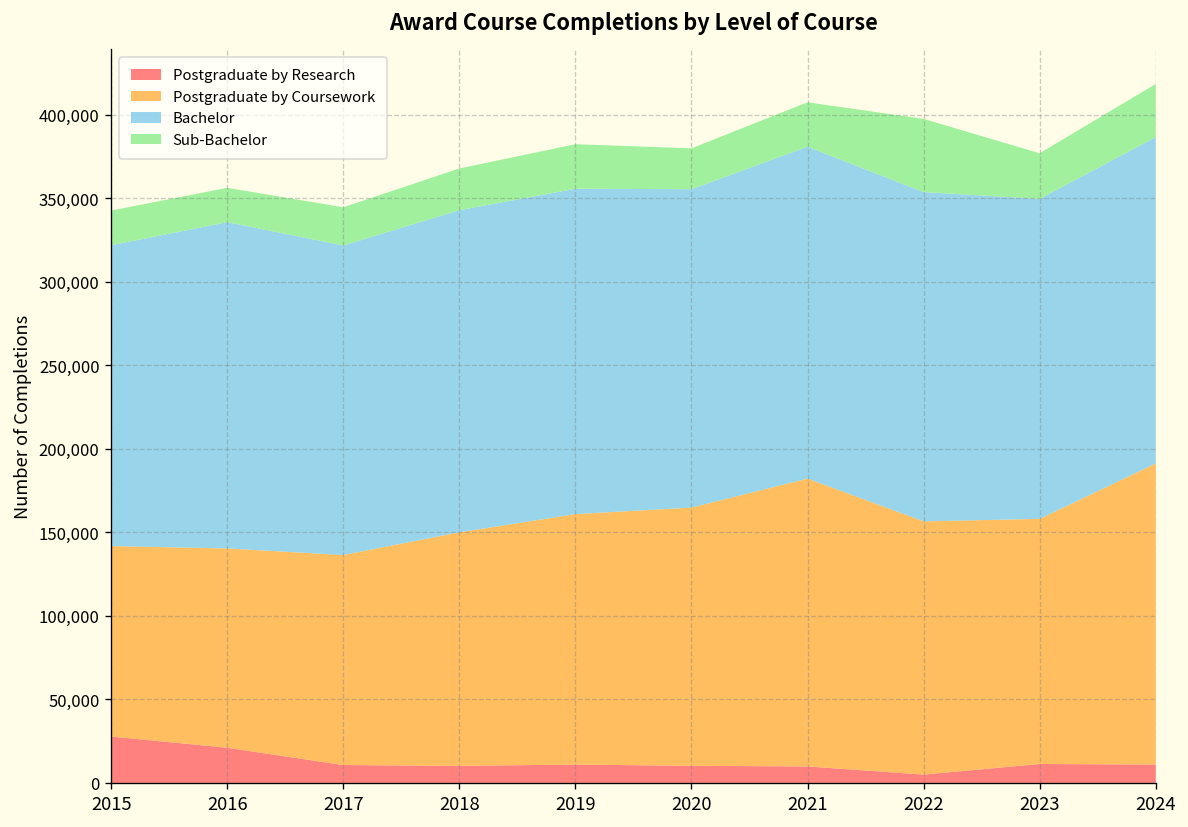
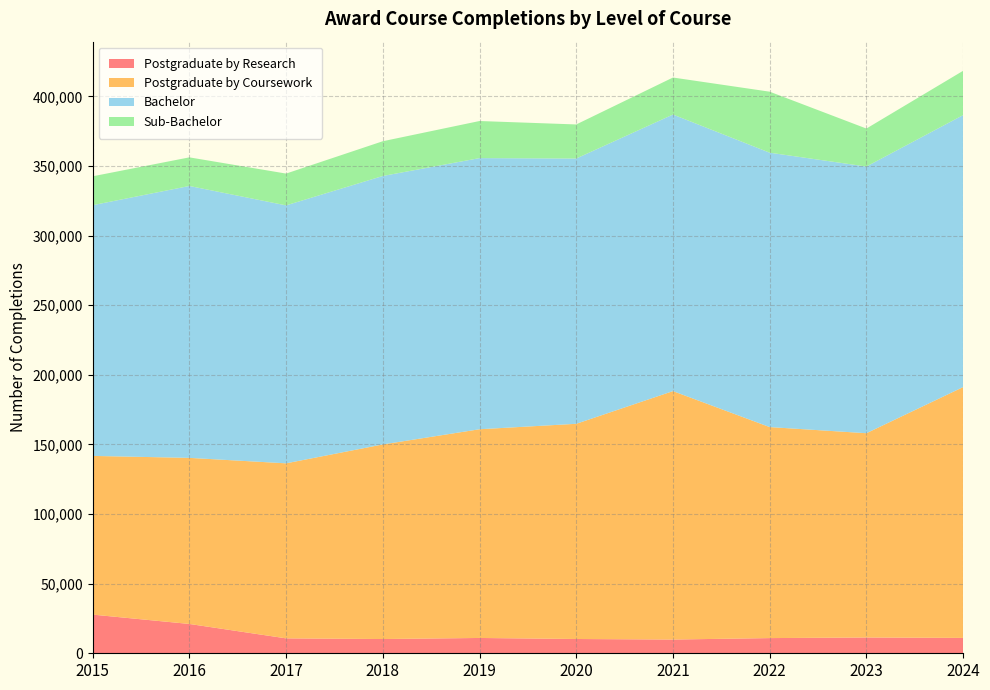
  {
    "Postgraduate by Research": {
      "2015": "28,000",
      "2016": "21,000",
      "2017": "11,000",
      "2018": "10,000",
      "2019": "11,000",
      "2020": "10,000",
      "2021": "10,000",
-     "2022": "5,000",
+     "2022": "11,000",
      "2023": "11,000",
      "2024": "11,000"
    },
    "Postgraduate by Coursework": {
      "2015": "114,000",
      "2016": "119,000",
      "2017": "126,000",
      "2018": "140,000",
      "2019": "150,000",
      "2020": "155,000",
-     "2021": "172,000",
+     "2021": "178,000",
      "2022": "152,000",
      "2023": "147,000",
      "2024": "180,000"
    },
    "Bachelor": {
      "2015": "180,000",
      "2016": "195,000",
      "2017": "185,000",
      "2018": "193,000",
      "2019": "195,000",
      "2020": "191,000",
      "2021": "199,000",
      "2022": "197,000",
      "2023": "192,000",
      "2024": "195,000"
    },
    "Sub-Bachelor": {
      "2015": "21,000",
      "2016": "21,000",
      "2017": "23,000",
      "2018": "25,000",
      "2019": "27,000",
      "2020": "24,000",
      "2021": "27,000",
      "2022": "44,000",
      "2023": "27,000",
      "2024": "32,000"
    }
  }
